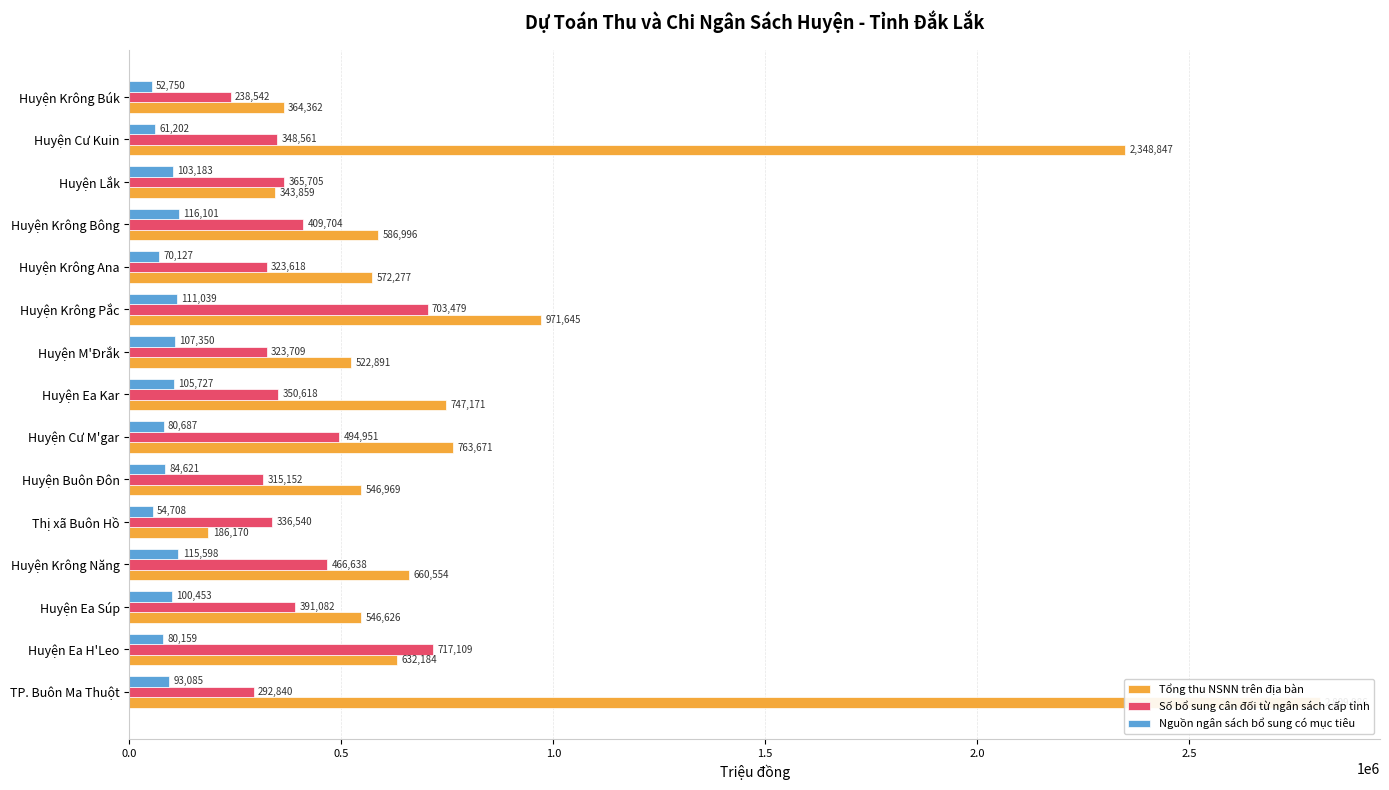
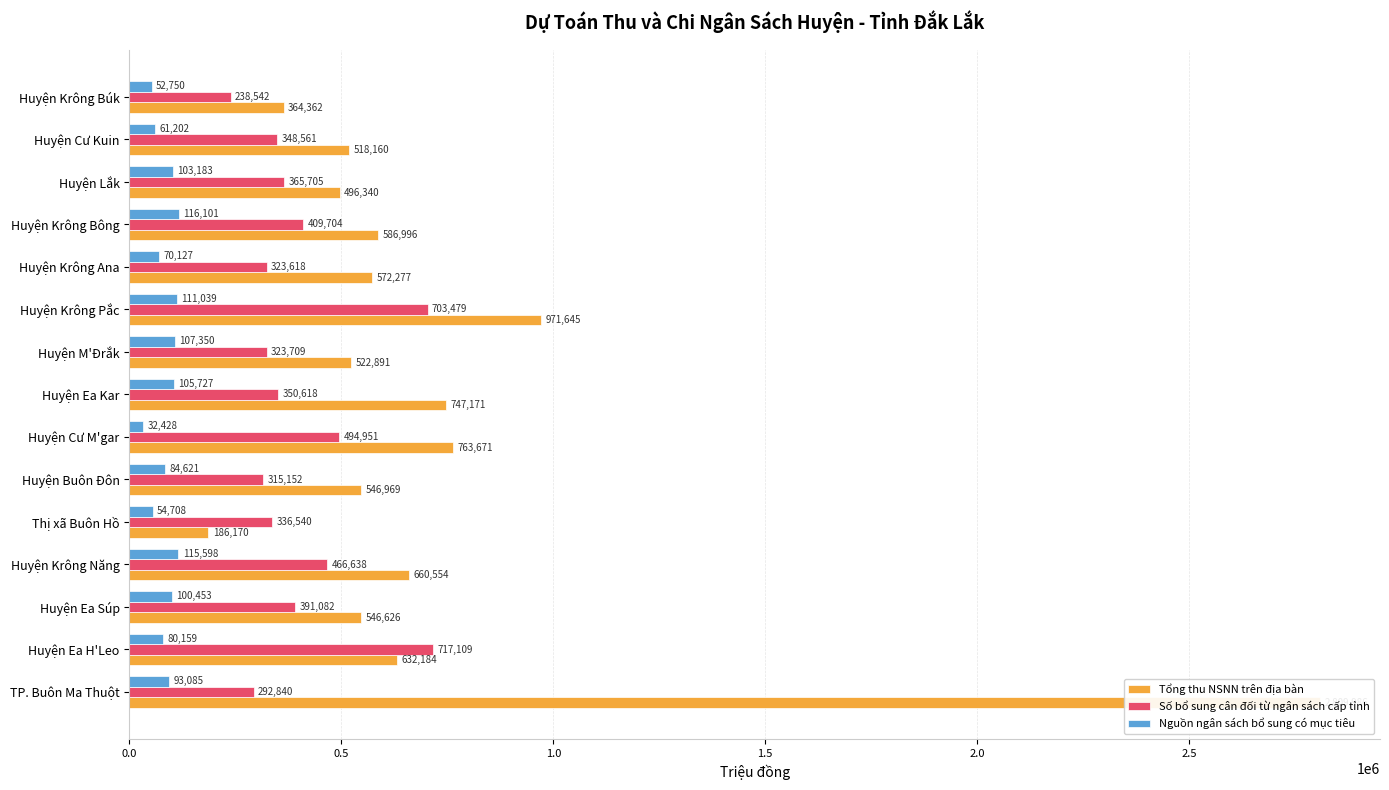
  {
    "Tổng thu NSNN trên địa bàn": {
      "Huyện Krông Búk": "364,362",
-     "Huyện Cư Kuin": "2,348,847",
-     "Huyện Lắk": "343,859",
+     "Huyện Cư Kuin": "518,160",
+     "Huyện Lắk": "496,340",
      "Huyện Krông Bông": "586,996",
      "Huyện Krông Ana": "572,277",
      "Huyện Krông Pắc": "971,645",
      "Huyện M'Đrắk": "522,891",
      "Huyện Ea Kar": "747,171",
      "Huyện Cư M'gar": "763,671",
      "Huyện Buôn Đôn": "546,969",
      "Thị xã Buôn Hồ": "186,170",
      "Huyện Krông Năng": "660,554",
      "Huyện Ea Súp": "546,626",
      "Huyện Ea H'Leo": "632,184"
    },
    "Số bổ sung cân đối từ ngân sách cấp tỉnh": {
      "Huyện Krông Búk": "238,542",
      "Huyện Cư Kuin": "348,561",
      "Huyện Lắk": "365,705",
      "Huyện Krông Bông": "409,704",
      "Huyện Krông Ana": "323,618",
      "Huyện Krông Pắc": "703,479",
      "Huyện M'Đrắk": "323,709",
      "Huyện Ea Kar": "350,618",
      "Huyện Cư M'gar": "494,951",
      "Huyện Buôn Đôn": "315,152",
      "Thị xã Buôn Hồ": "336,540",
      "Huyện Krông Năng": "466,638",
      "Huyện Ea Súp": "391,082",
      "Huyện Ea H'Leo": "717,109",
      "TP. Buôn Ma Thuột": "292,840"
    },
    "Nguồn ngân sách bổ sung có mục tiêu": {
      "Huyện Krông Búk": "52,750",
      "Huyện Cư Kuin": "61,202",
      "Huyện Lắk": "103,183",
      "Huyện Krông Bông": "116,101",
      "Huyện Krông Ana": "70,127",
      "Huyện Krông Pắc": "111,039",
      "Huyện M'Đrắk": "107,350",
      "Huyện Ea Kar": "105,727",
-     "Huyện Cư M'gar": "80,687",
+     "Huyện Cư M'gar": "32,428",
      "Huyện Buôn Đôn": "84,621",
      "Thị xã Buôn Hồ": "54,708",
      "Huyện Krông Năng": "115,598",
      "Huyện Ea Súp": "100,453",
      "Huyện Ea H'Leo": "80,159",
      "TP. Buôn Ma Thuột": "93,085"
    }
  }
